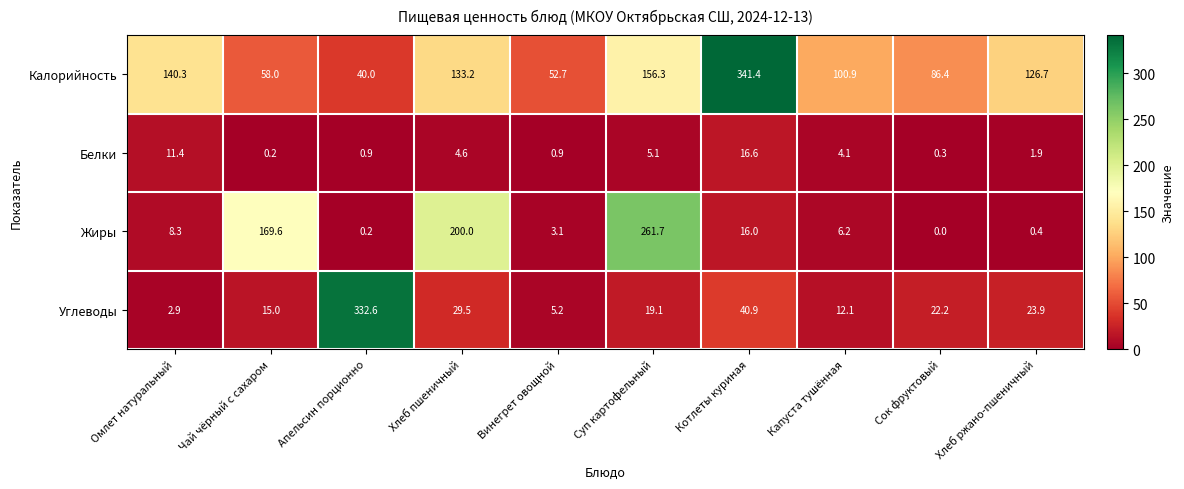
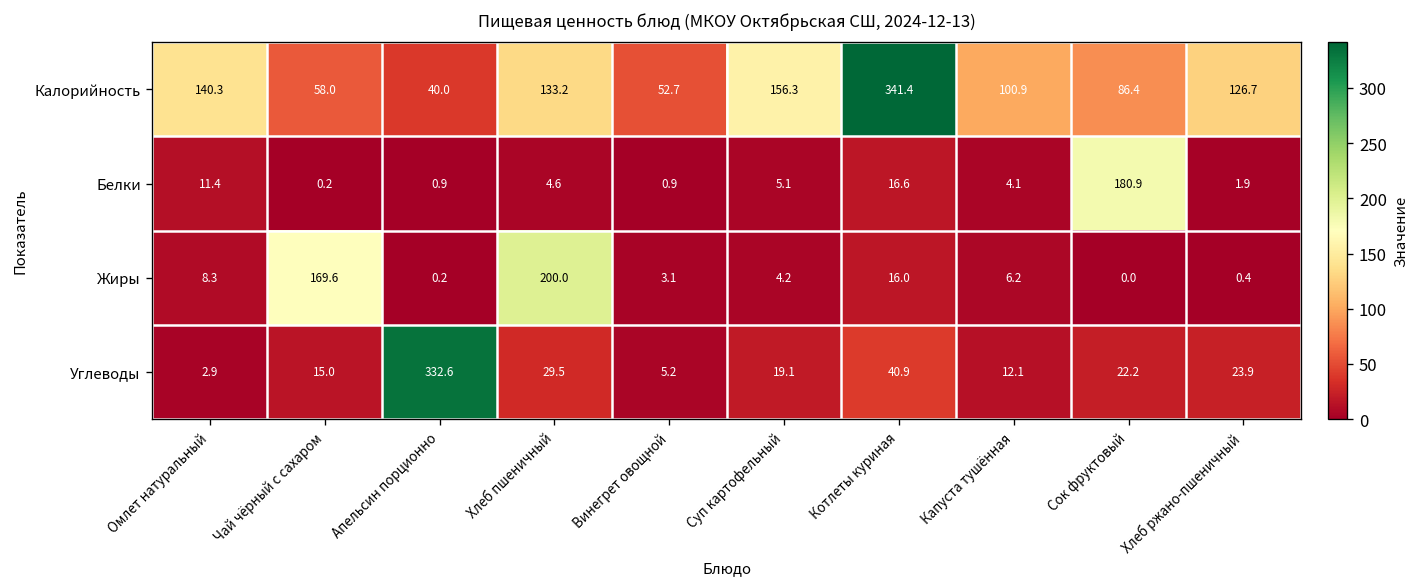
  {
    "Калорийность": {
      "Омлет натуральный": 140.3,
      "Чай чёрный с сахаром": 58.0,
      "Апельсин порционно": 40.0,
      "Хлеб пшеничный": 133.2,
      "Винегрет овощной": 52.7,
      "Суп картофельный": 156.3,
      "Котлеты куриная": 341.4,
      "Капуста тушённая": 100.9,
      "Сок фруктовый": 86.4,
      "Хлеб ржано-пшеничный": 126.7
    },
    "Белки": {
      "Омлет натуральный": 11.4,
      "Чай чёрный с сахаром": 0.2,
      "Апельсин порционно": 0.9,
      "Хлеб пшеничный": 4.6,
      "Винегрет овощной": 0.9,
      "Суп картофельный": 5.1,
      "Котлеты куриная": 16.6,
      "Капуста тушённая": 4.1,
-     "Сок фруктовый": 0.3,
+     "Сок фруктовый": 180.9,
      "Хлеб ржано-пшеничный": 1.9
    },
    "Жиры": {
      "Омлет натуральный": 8.3,
      "Чай чёрный с сахаром": 169.6,
      "Апельсин порционно": 0.2,
      "Хлеб пшеничный": 200.0,
      "Винегрет овощной": 3.1,
-     "Суп картофельный": 261.7,
+     "Суп картофельный": 4.2,
      "Котлеты куриная": 16.0,
      "Капуста тушённая": 6.2,
      "Сок фруктовый": 0.0,
      "Хлеб ржано-пшеничный": 0.4
    },
    "Углеводы": {
      "Омлет натуральный": 2.9,
      "Чай чёрный с сахаром": 15.0,
      "Апельсин порционно": 332.6,
      "Хлеб пшеничный": 29.5,
      "Винегрет овощной": 5.2,
      "Суп картофельный": 19.1,
      "Котлеты куриная": 40.9,
      "Капуста тушённая": 12.1,
      "Сок фруктовый": 22.2,
      "Хлеб ржано-пшеничный": 23.9
    }
  }
